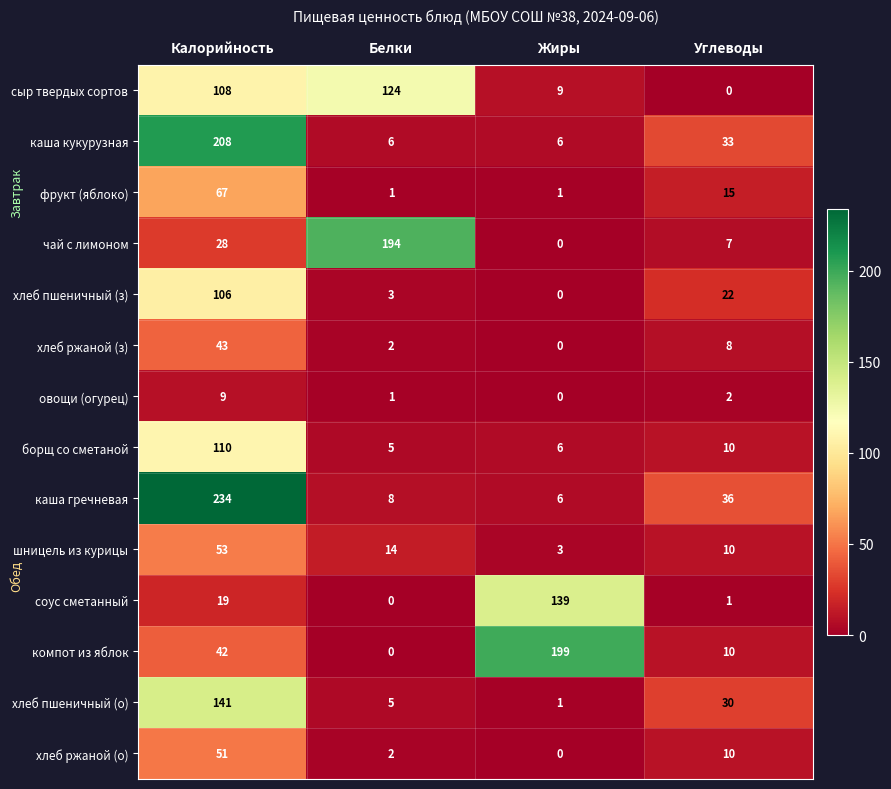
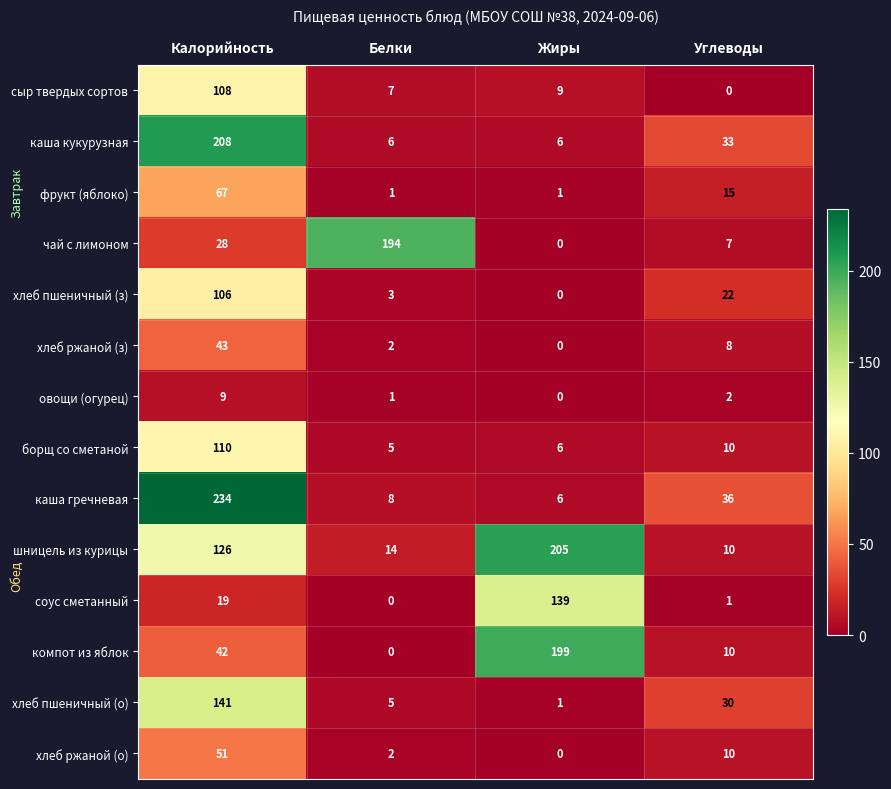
  {
    "сыр твердых сортов": {
      "Калорийность": 108,
-     "Белки": 124,
+     "Белки": 7,
      "Жиры": 9,
      "Углеводы": 0
    },
    "каша кукурузная": {
      "Калорийность": 208,
      "Белки": 6,
      "Жиры": 6,
      "Углеводы": 33
    },
    "фрукт (яблоко)": {
      "Калорийность": 67,
      "Белки": 1,
      "Жиры": 1,
      "Углеводы": 15
    },
    "чай с лимоном": {
      "Калорийность": 28,
      "Белки": 194,
      "Жиры": 0,
      "Углеводы": 7
    },
    "хлеб пшеничный (з)": {
      "Калорийность": 106,
      "Белки": 3,
      "Жиры": 0,
      "Углеводы": 22
    },
    "хлеб ржаной (з)": {
      "Калорийность": 43,
      "Белки": 2,
      "Жиры": 0,
      "Углеводы": 8
    },
    "овощи (огурец)": {
      "Калорийность": 9,
      "Белки": 1,
      "Жиры": 0,
      "Углеводы": 2
    },
    "борщ со сметаной": {
      "Калорийность": 110,
      "Белки": 5,
      "Жиры": 6,
      "Углеводы": 10
    },
    "каша гречневая": {
      "Калорийность": 234,
      "Белки": 8,
      "Жиры": 6,
      "Углеводы": 36
    },
    "шницель из курицы": {
-     "Калорийность": 53,
+     "Калорийность": 126,
      "Белки": 14,
-     "Жиры": 3,
+     "Жиры": 205,
      "Углеводы": 10
    },
    "соус сметанный": {
      "Калорийность": 19,
      "Белки": 0,
      "Жиры": 139,
      "Углеводы": 1
    },
    "компот из яблок": {
      "Калорийность": 42,
      "Белки": 0,
      "Жиры": 199,
      "Углеводы": 10
    },
    "хлеб пшеничный (о)": {
      "Калорийность": 141,
      "Белки": 5,
      "Жиры": 1,
      "Углеводы": 30
    },
    "хлеб ржаной (о)": {
      "Калорийность": 51,
      "Белки": 2,
      "Жиры": 0,
      "Углеводы": 10
    }
  }
